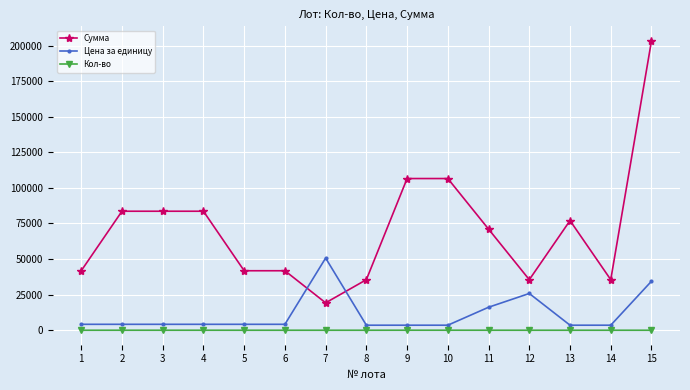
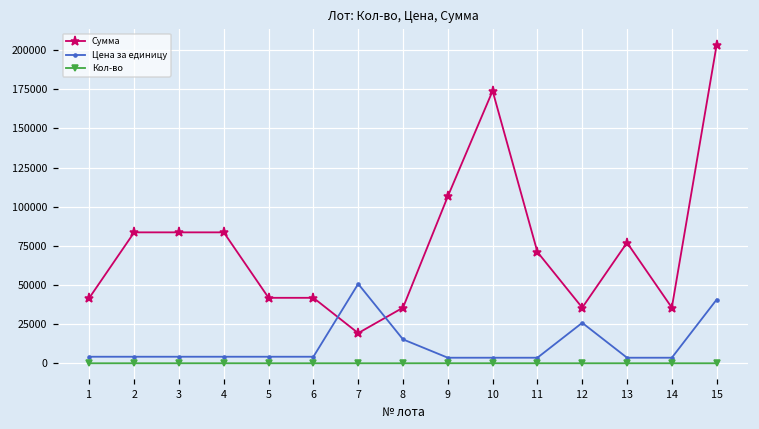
  {
    "Сумма": {
      "1": 42000,
      "2": 84000,
      "3": 84000,
      "4": 84000,
      "5": 42000,
      "6": 42000,
      "7": 19000,
      "8": 36000,
      "9": 107000,
-     "10": 107000,
+     "10": 174000,
      "11": 71000,
      "12": 36000,
      "13": 77000,
      "14": 36000,
      "15": 203000
    },
    "Цена за единицу": {
      "1": 4000,
      "2": 4000,
      "3": 4000,
      "4": 4000,
      "5": 4000,
      "6": 4000,
      "7": 51000,
-     "8": 4000,
+     "8": 15000,
      "9": 4000,
      "10": 4000,
-     "11": 16000,
+     "11": 4000,
      "12": 26000,
      "13": 4000,
      "14": 4000,
-     "15": 34000
+     "15": 41000
    },
    "Кол-во": {
      "1": 0,
      "2": 0,
      "3": 0,
      "4": 0,
      "5": 0,
      "6": 0,
      "7": 0,
      "8": 0,
      "9": 0,
      "10": 0,
      "11": 0,
      "12": 0,
      "13": 0,
      "14": 0,
      "15": 0
    }
  }
